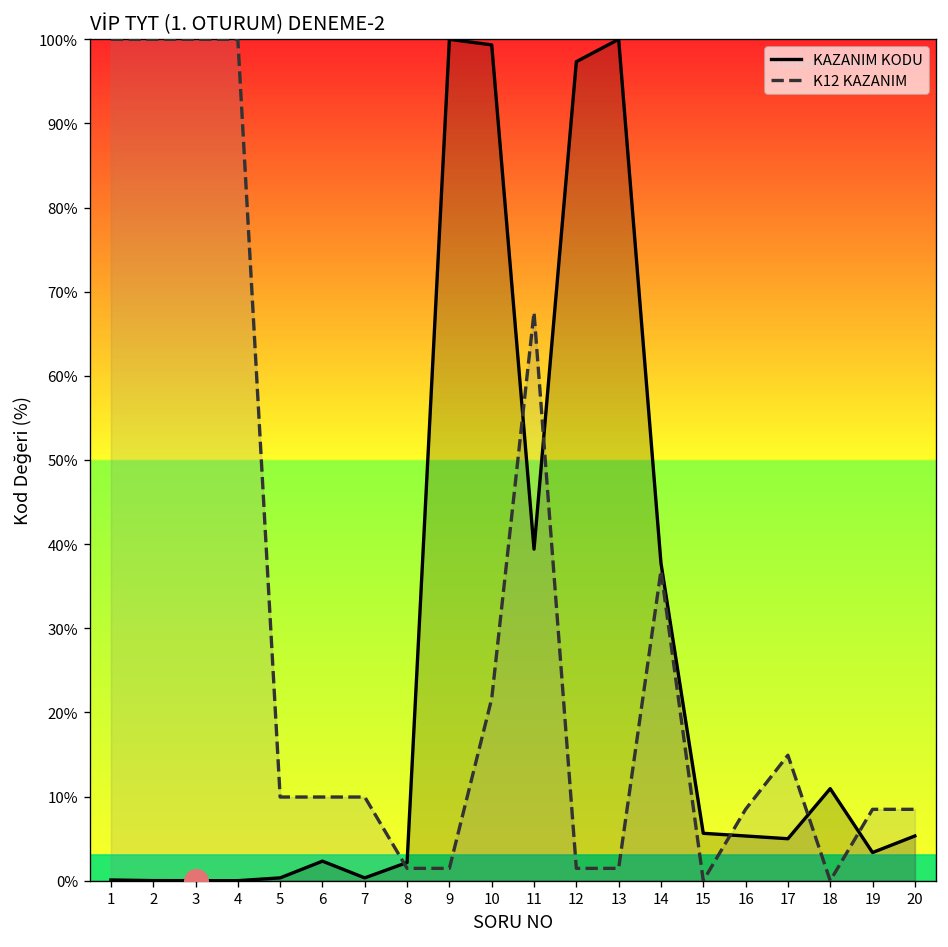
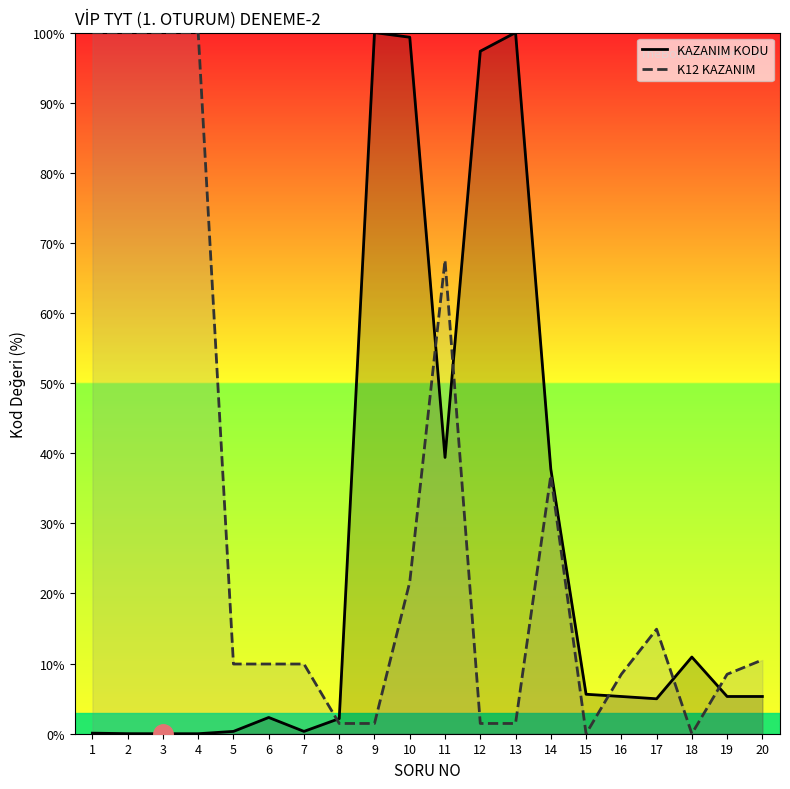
  {
    "KAZANIM KODU": {
      "9": "100%",
      "10": "99%",
      "11": "39%",
      "12": "97%",
      "13": "100%",
      "14": "38%",
      "15": "6%",
      "16": "5%",
      "17": "5%",
      "18": "11%",
-     "19": "3%",
+     "19": "5%",
      "20": "5%"
    },
    "K12 KAZANIM": {
      "1": "100%",
      "2": "100%",
      "3": "100%",
      "4": "100%",
      "5": "10%",
      "6": "10%",
      "7": "10%",
      "10": "22%",
      "11": "68%",
      "14": "37%",
      "16": "8%",
      "17": "15%",
      "19": "8%",
-     "20": "8%"
+     "20": "11%"
    }
  }
